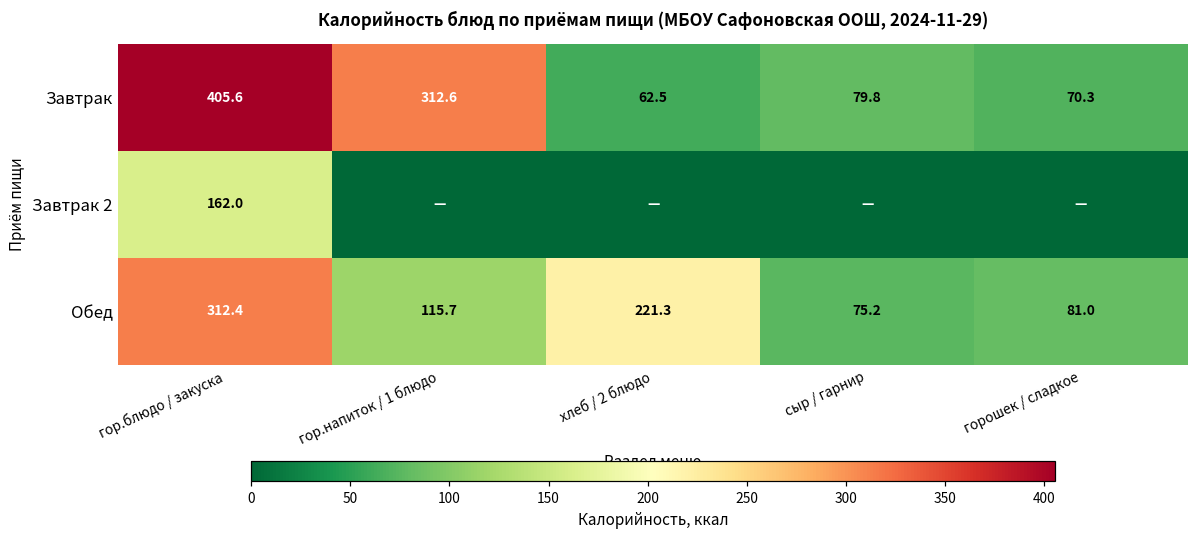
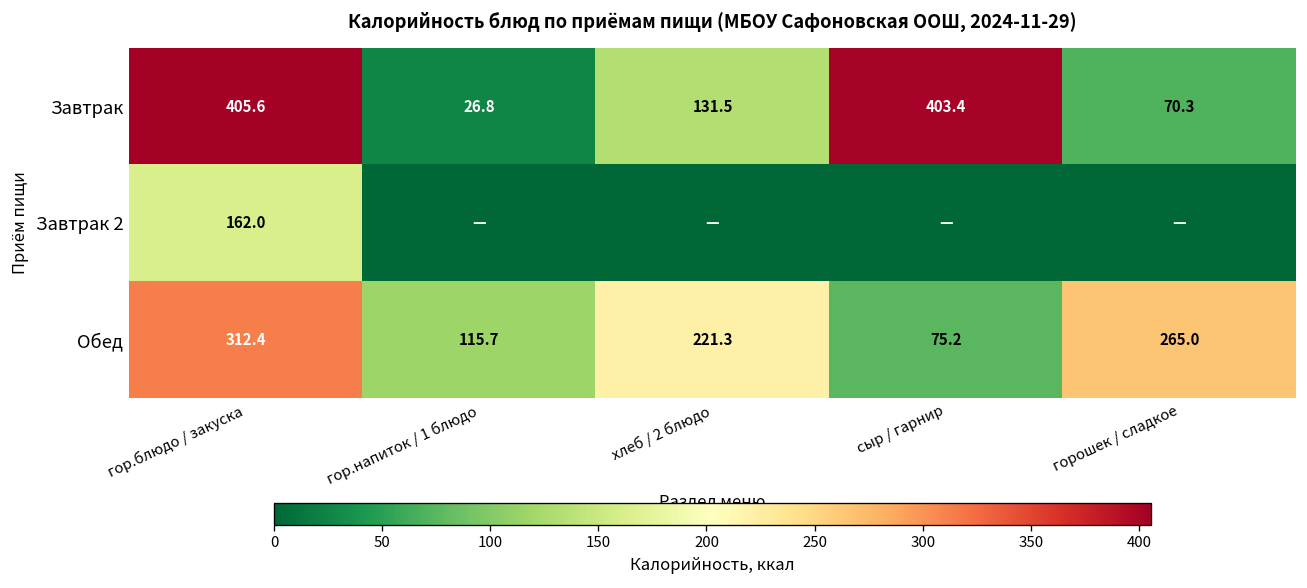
  {
    "Завтрак": {
      "гор.блюдо / закуска": 405.6,
-     "гор.напиток / 1 блюдо": 312.6,
-     "хлеб / 2 блюдо": 62.5,
-     "сыр / гарнир": 79.8,
+     "гор.напиток / 1 блюдо": 26.8,
+     "хлеб / 2 блюдо": 131.5,
+     "сыр / гарнир": 403.4,
      "горошек / сладкое": 70.3
    },
    "Завтрак 2": {
      "гор.блюдо / закуска": 162.0
    },
    "Обед": {
      "гор.блюдо / закуска": 312.4,
      "гор.напиток / 1 блюдо": 115.7,
      "хлеб / 2 блюдо": 221.3,
      "сыр / гарнир": 75.2,
-     "горошек / сладкое": 81.0
+     "горошек / сладкое": 265.0
    }
  }
